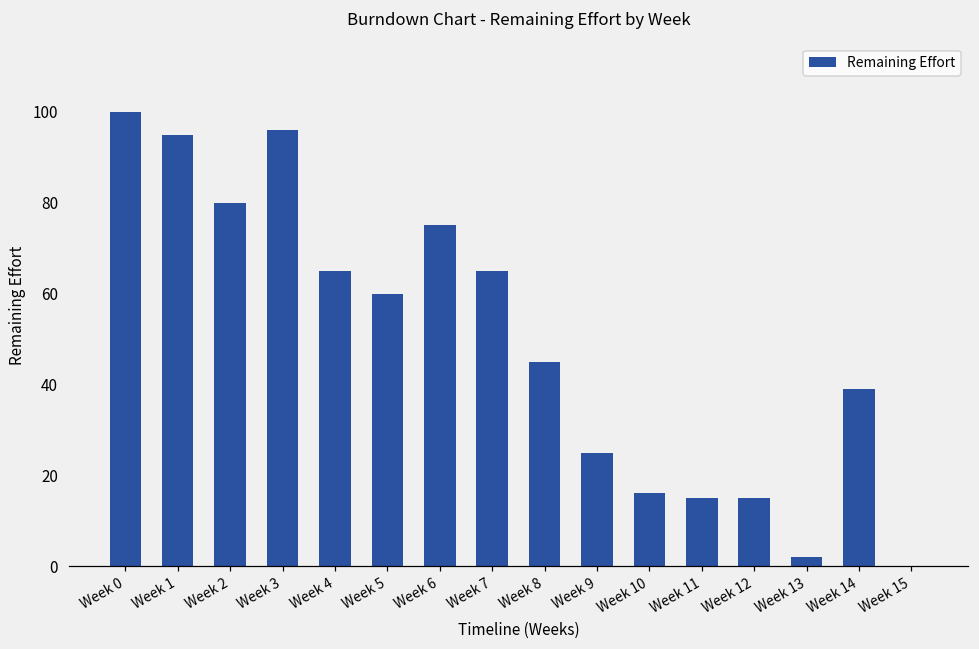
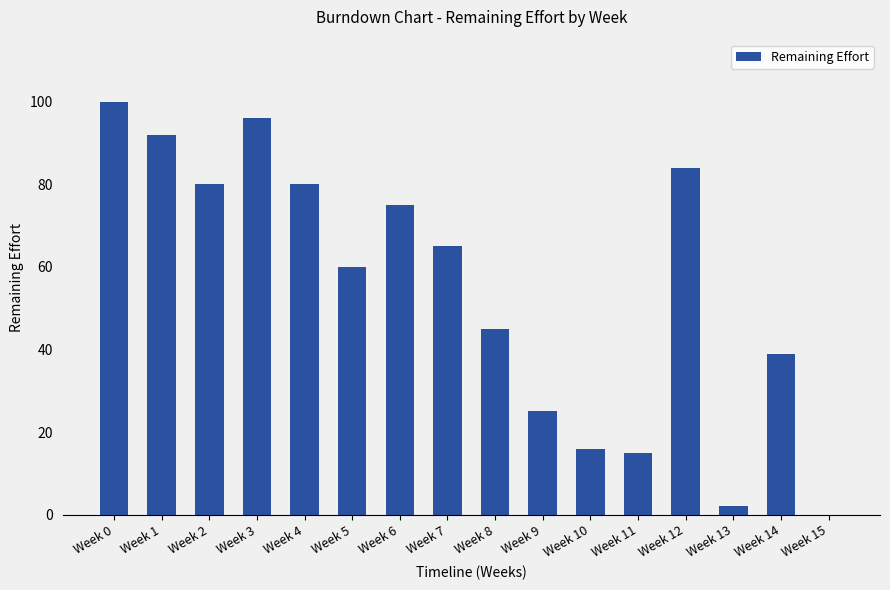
  {
    "Week 0": 100,
-   "Week 1": 95,
+   "Week 1": 92,
    "Week 2": 80,
    "Week 3": 96,
-   "Week 4": 65,
+   "Week 4": 80,
    "Week 5": 60,
    "Week 6": 75,
    "Week 7": 65,
    "Week 8": 45,
    "Week 9": 25,
    "Week 10": 16,
    "Week 11": 15,
-   "Week 12": 15,
+   "Week 12": 84,
    "Week 13": 2,
    "Week 14": 39,
    "Week 15": 0
  }
